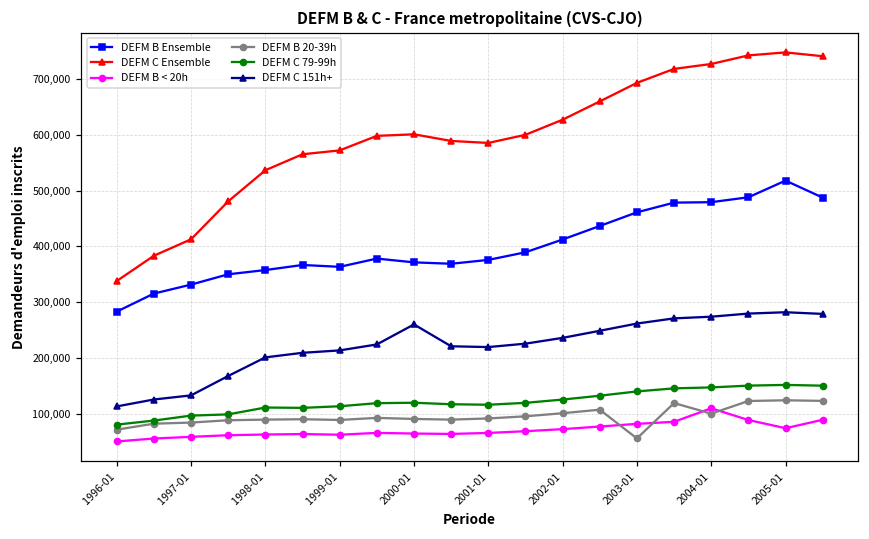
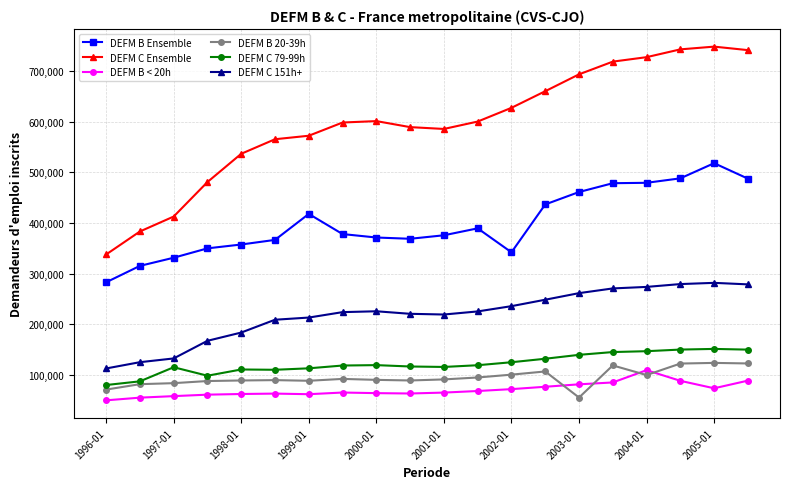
  {
    "DEFM B Ensemble": {
      "1996-01": "280,000",
      "1997-01": "330,000",
      "1998-01": "360,000",
-     "1999-01": "360,000",
+     "1999-01": "420,000",
      "2000-01": "370,000",
      "2001-01": "380,000",
-     "2002-01": "410,000",
+     "2002-01": "340,000",
      "2003-01": "460,000",
      "2004-01": "480,000",
      "2005-01": "520,000"
    },
    "DEFM C Ensemble": {
      "1996-01": "340,000",
      "1997-01": "410,000",
      "1998-01": "540,000",
      "1999-01": "570,000",
      "2000-01": "600,000",
      "2001-01": "590,000",
      "2002-01": "630,000",
      "2003-01": "690,000",
      "2004-01": "730,000",
      "2005-01": "750,000"
    },
    "DEFM B < 20h": {
      "1996-01": "50,000",
      "1997-01": "60,000",
      "1998-01": "60,000",
      "1999-01": "60,000",
      "2000-01": "60,000",
      "2001-01": "70,000",
      "2002-01": "70,000",
      "2003-01": "80,000",
      "2004-01": "110,000",
      "2005-01": "70,000"
    },
    "DEFM B 20-39h": {
      "1996-01": "70,000",
      "1997-01": "80,000",
      "1998-01": "90,000",
      "1999-01": "90,000",
      "2000-01": "90,000",
      "2001-01": "90,000",
      "2002-01": "100,000",
      "2003-01": "60,000",
      "2004-01": "100,000",
      "2005-01": "120,000"
    },
    "DEFM C 79-99h": {
      "1996-01": "80,000",
-     "1997-01": "100,000",
+     "1997-01": "120,000",
      "1998-01": "110,000",
      "1999-01": "110,000",
      "2000-01": "120,000",
      "2001-01": "120,000",
      "2002-01": "130,000",
      "2003-01": "140,000",
      "2004-01": "150,000",
      "2005-01": "150,000"
    },
    "DEFM C 151h+": {
      "1996-01": "110,000",
      "1997-01": "130,000",
-     "1998-01": "200,000",
+     "1998-01": "180,000",
      "1999-01": "210,000",
-     "2000-01": "260,000",
+     "2000-01": "230,000",
      "2001-01": "220,000",
      "2002-01": "240,000",
      "2003-01": "260,000",
      "2004-01": "270,000",
      "2005-01": "280,000"
    }
  }
